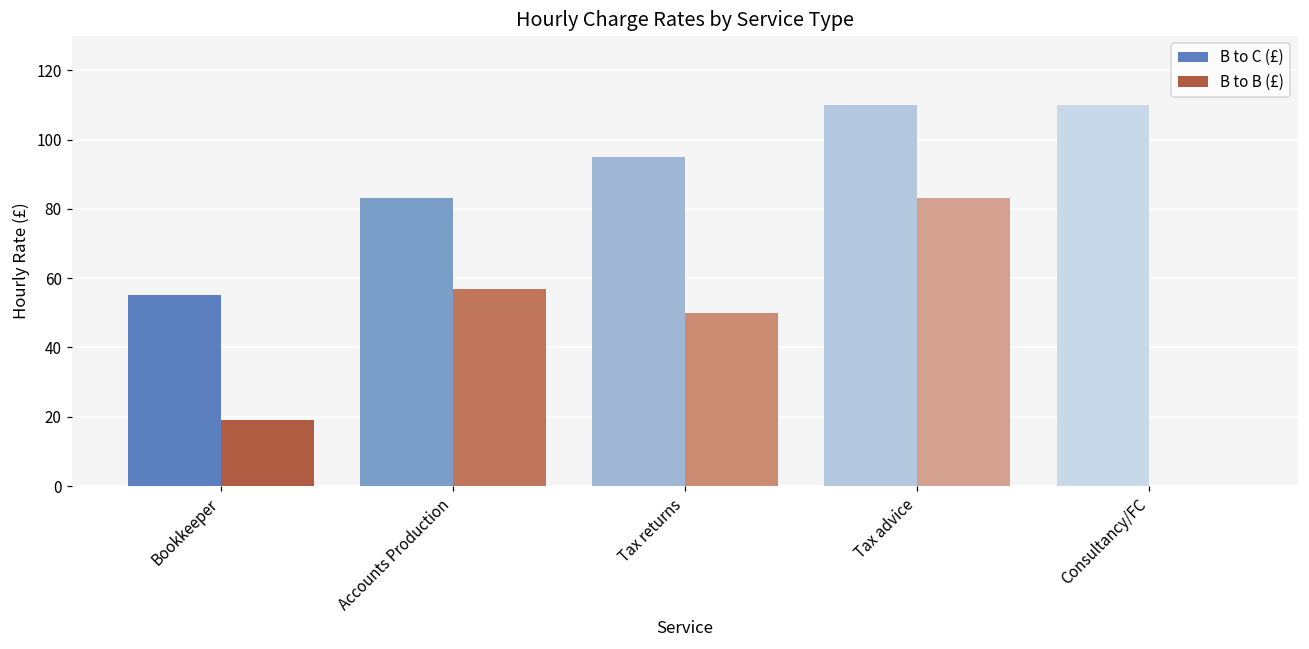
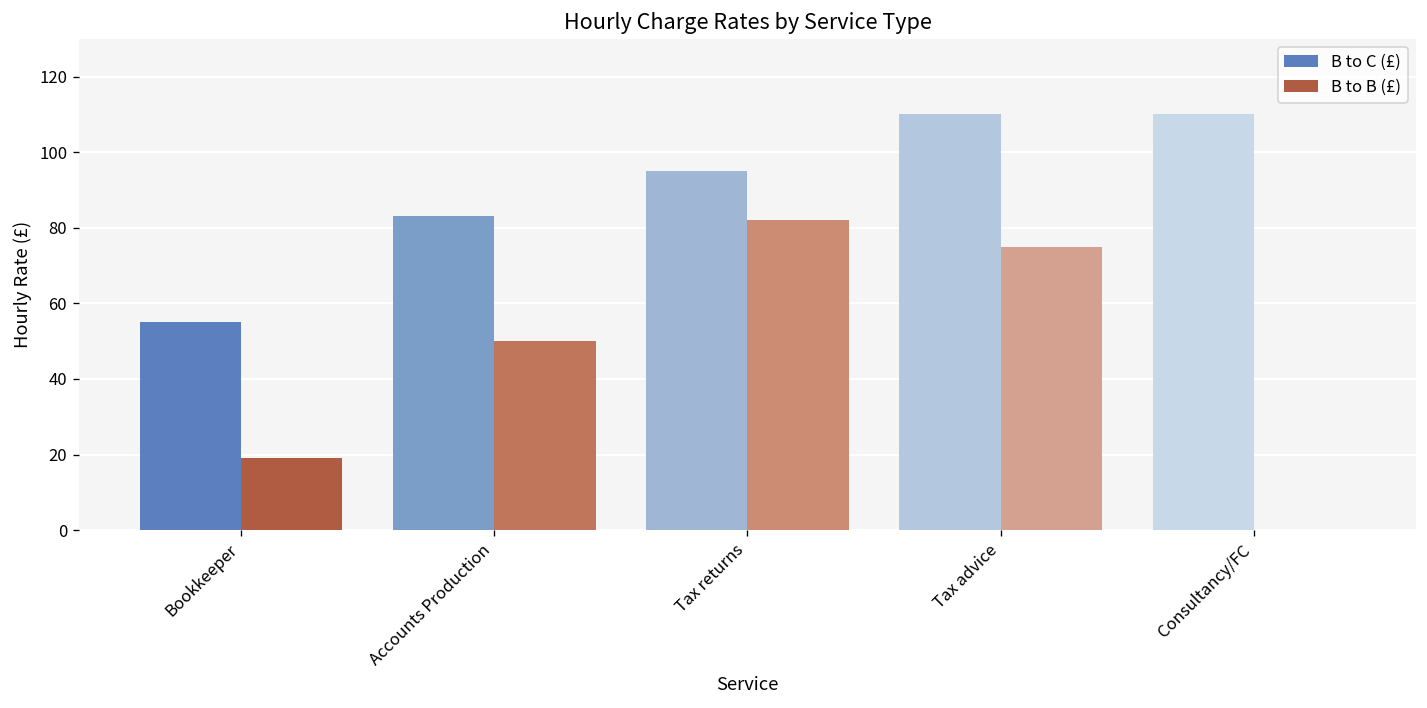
  {
    "B to C (£)": {
      "Bookkeeper": 55,
      "Accounts Production": 83,
      "Tax returns": 95,
      "Tax advice": 110,
      "Consultancy/FC": 110
    },
    "B to B (£)": {
      "Bookkeeper": 19,
-     "Accounts Production": 57,
-     "Tax returns": 50,
-     "Tax advice": 83,
+     "Accounts Production": 50,
+     "Tax returns": 82,
+     "Tax advice": 75,
      "Consultancy/FC": 0
    }
  }
